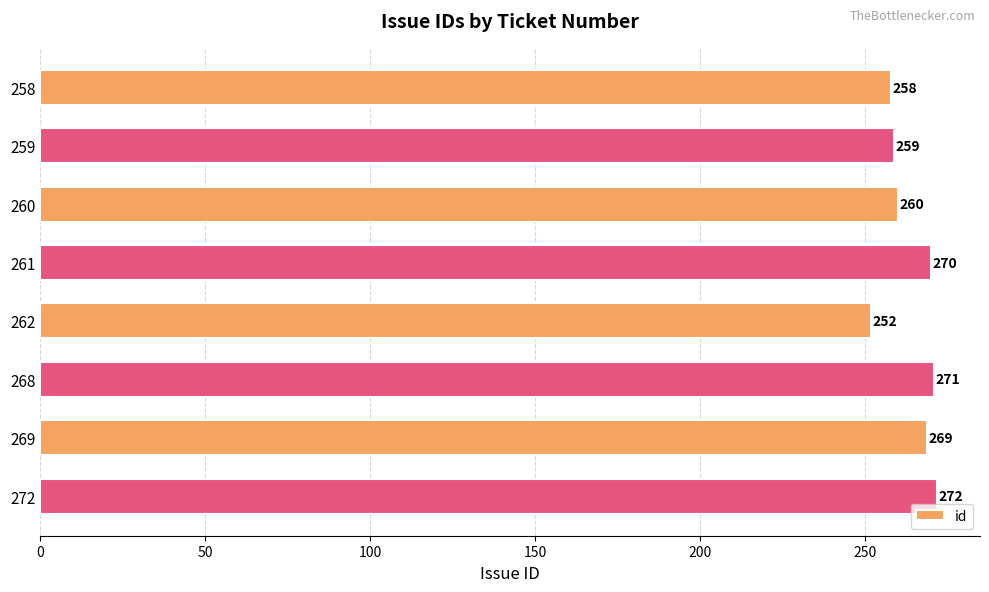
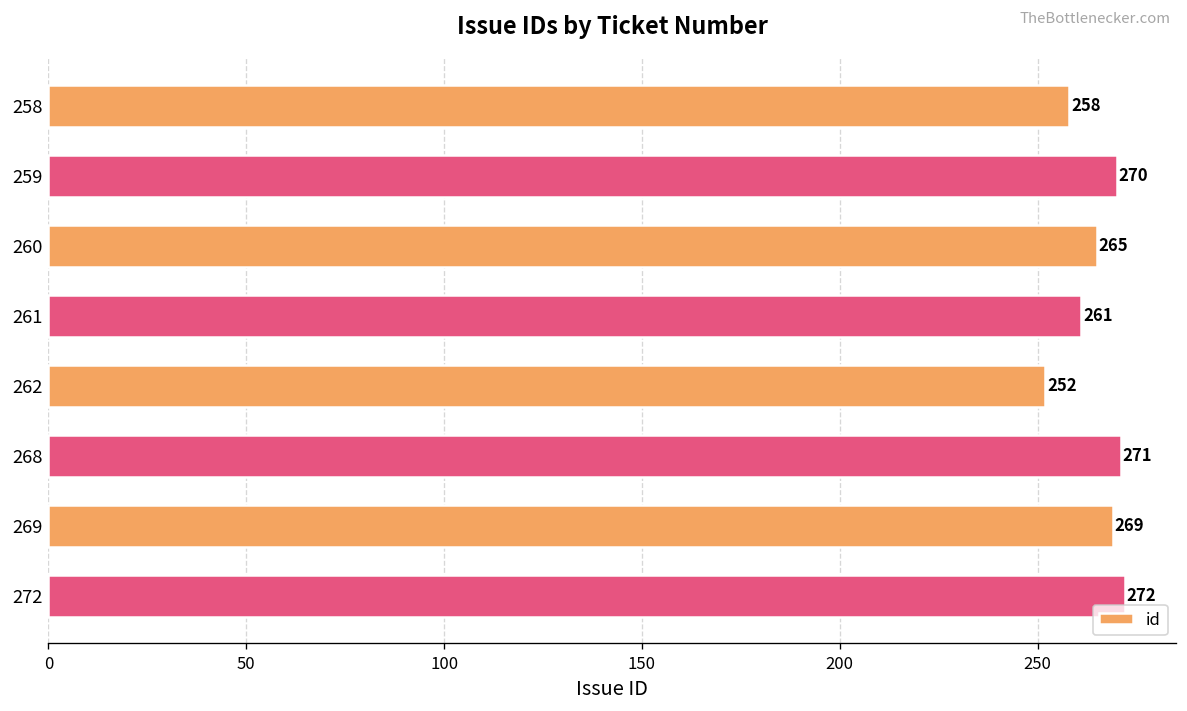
  {
    "258": 258,
-   "259": 259,
-   "260": 260,
-   "261": 270,
+   "259": 270,
+   "260": 265,
+   "261": 261,
    "262": 252,
    "268": 271,
    "269": 269,
    "272": 272
  }
